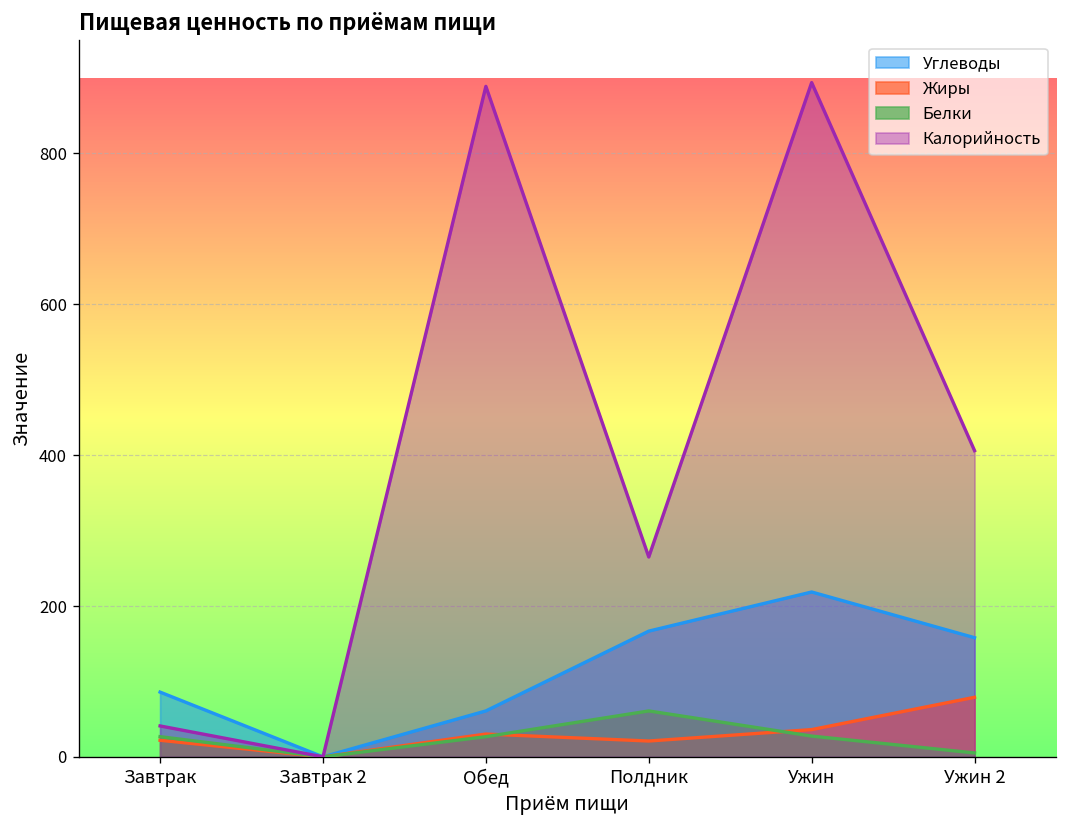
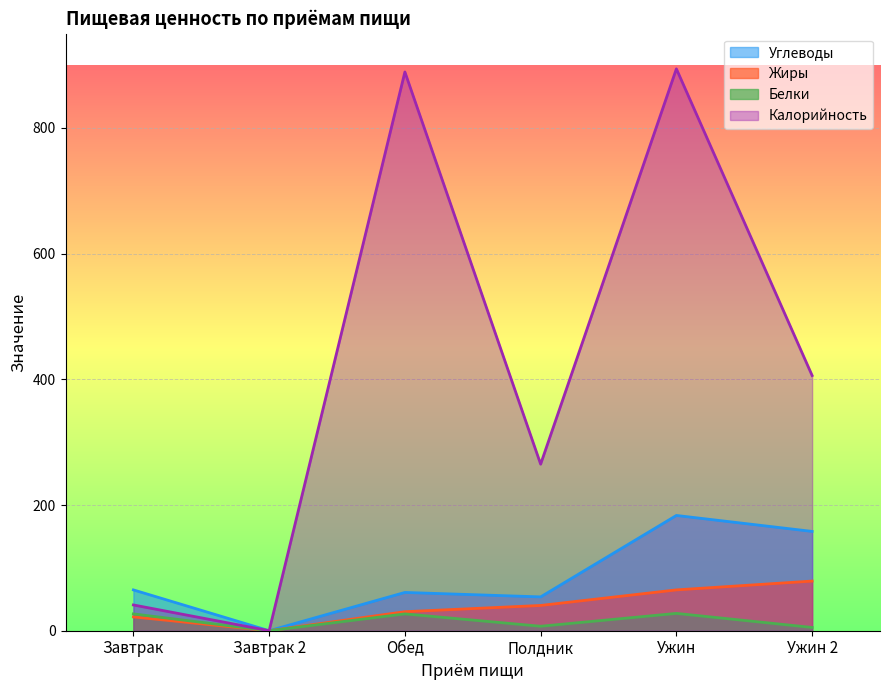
  {
    "Углеводы": {
-     "Завтрак": 90,
+     "Завтрак": 60,
      "Обед": 60,
-     "Полдник": 170,
-     "Ужин": 220,
+     "Полдник": 50,
+     "Ужин": 180,
      "Ужин 2": 160
    },
    "Жиры": {
      "Завтрак": 20,
-     "Полдник": 20,
-     "Ужин": 40,
+     "Полдник": 40,
+     "Ужин": 60,
      "Ужин 2": 80
    },
    "Белки": {
      "Завтрак": 30,
-     "Полдник": 60,
+     "Полдник": 10,
      "Ужин": 30,
      "Ужин 2": 10
    },
    "Калорийность": {
      "Завтрак": 40,
      "Обед": 890,
      "Полдник": 270,
      "Ужин": 890,
      "Ужин 2": 410
    }
  }
